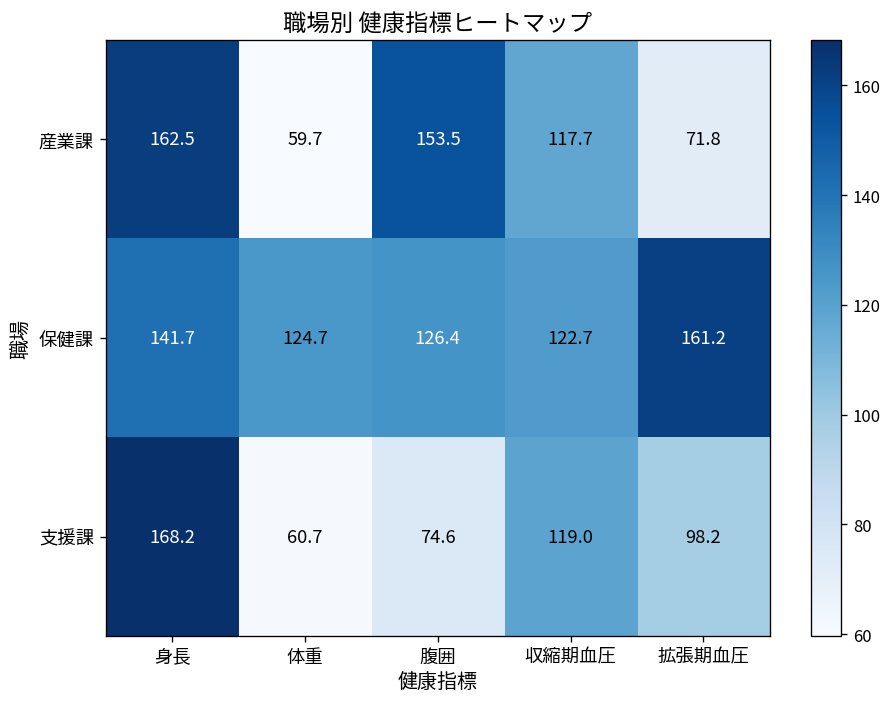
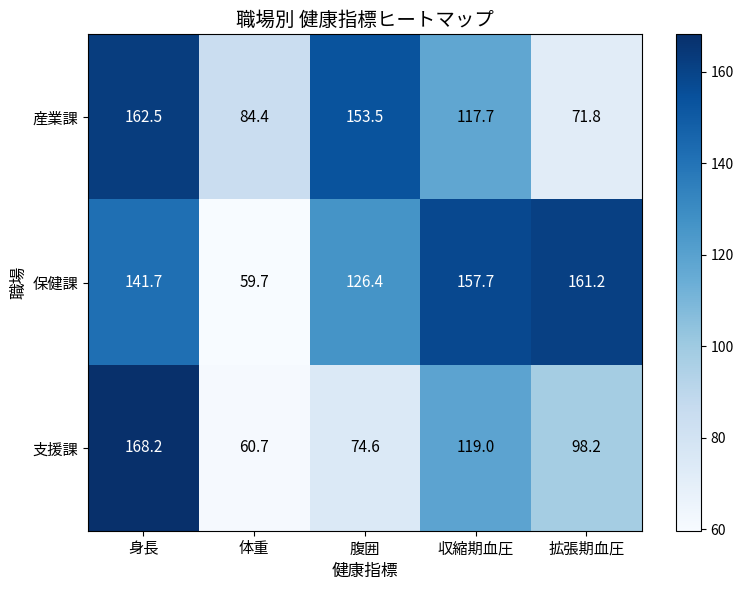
  {
    "産業課": {
      "身長": 162.5,
-     "体重": 59.7,
+     "体重": 84.4,
      "腹囲": 153.5,
      "収縮期血圧": 117.7,
      "拡張期血圧": 71.8
    },
    "保健課": {
      "身長": 141.7,
-     "体重": 124.7,
+     "体重": 59.7,
      "腹囲": 126.4,
-     "収縮期血圧": 122.7,
+     "収縮期血圧": 157.7,
      "拡張期血圧": 161.2
    },
    "支援課": {
      "身長": 168.2,
      "体重": 60.7,
      "腹囲": 74.6,
      "収縮期血圧": 119.0,
      "拡張期血圧": 98.2
    }
  }
